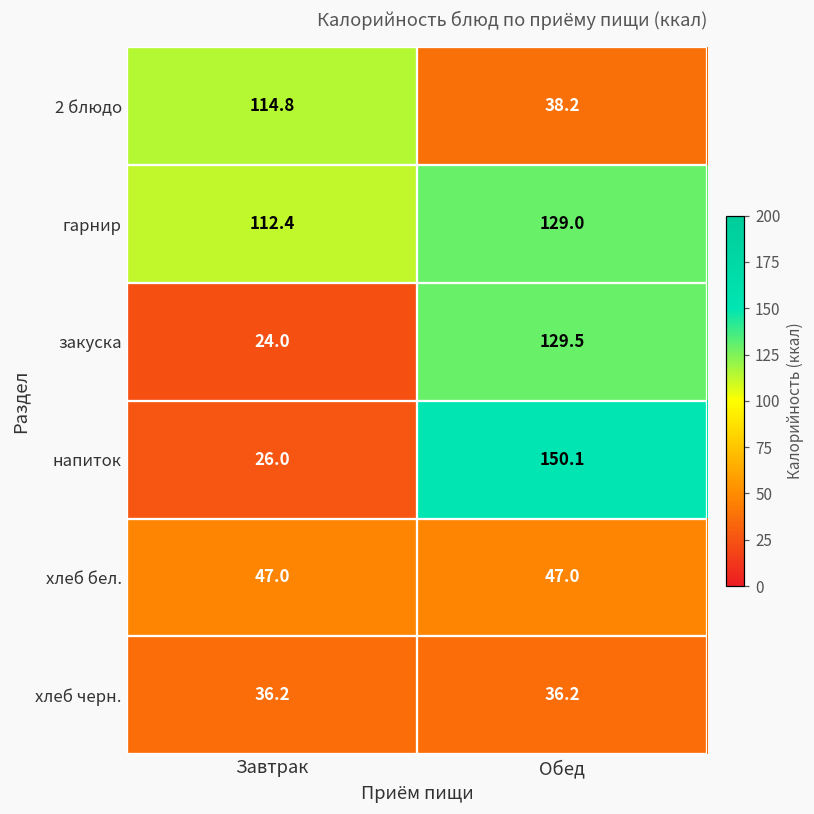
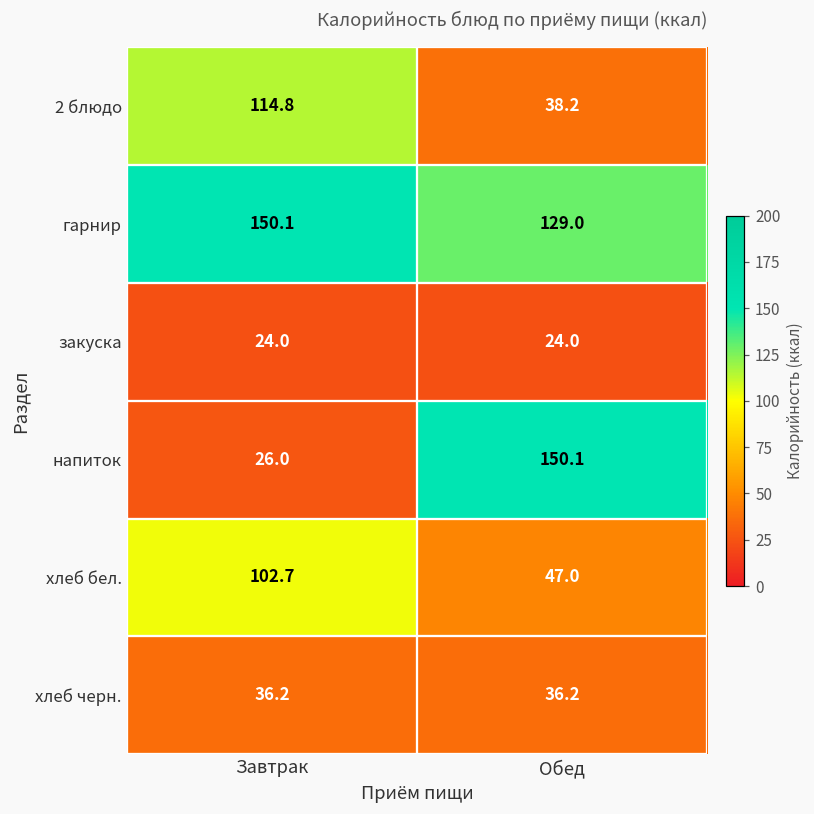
  {
    "2 блюдо": {
      "Завтрак": 114.8,
      "Обед": 38.2
    },
    "гарнир": {
-     "Завтрак": 112.4,
+     "Завтрак": 150.1,
      "Обед": 129.0
    },
    "закуска": {
      "Завтрак": 24.0,
-     "Обед": 129.5
+     "Обед": 24.0
    },
    "напиток": {
      "Завтрак": 26.0,
      "Обед": 150.1
    },
    "хлеб бел.": {
-     "Завтрак": 47.0,
+     "Завтрак": 102.7,
      "Обед": 47.0
    },
    "хлеб черн.": {
      "Завтрак": 36.2,
      "Обед": 36.2
    }
  }
